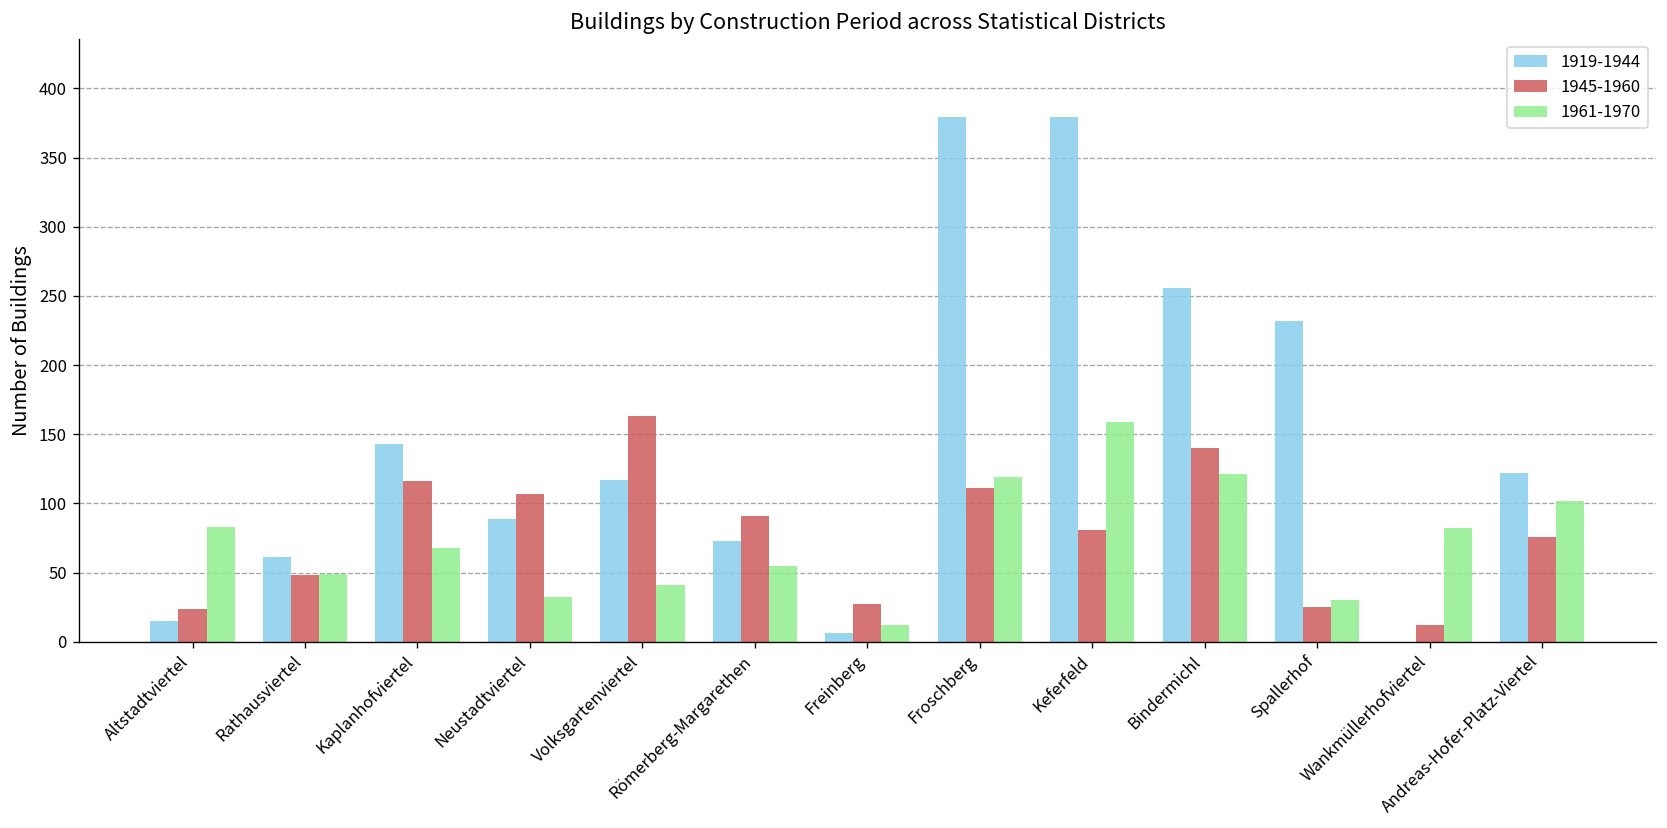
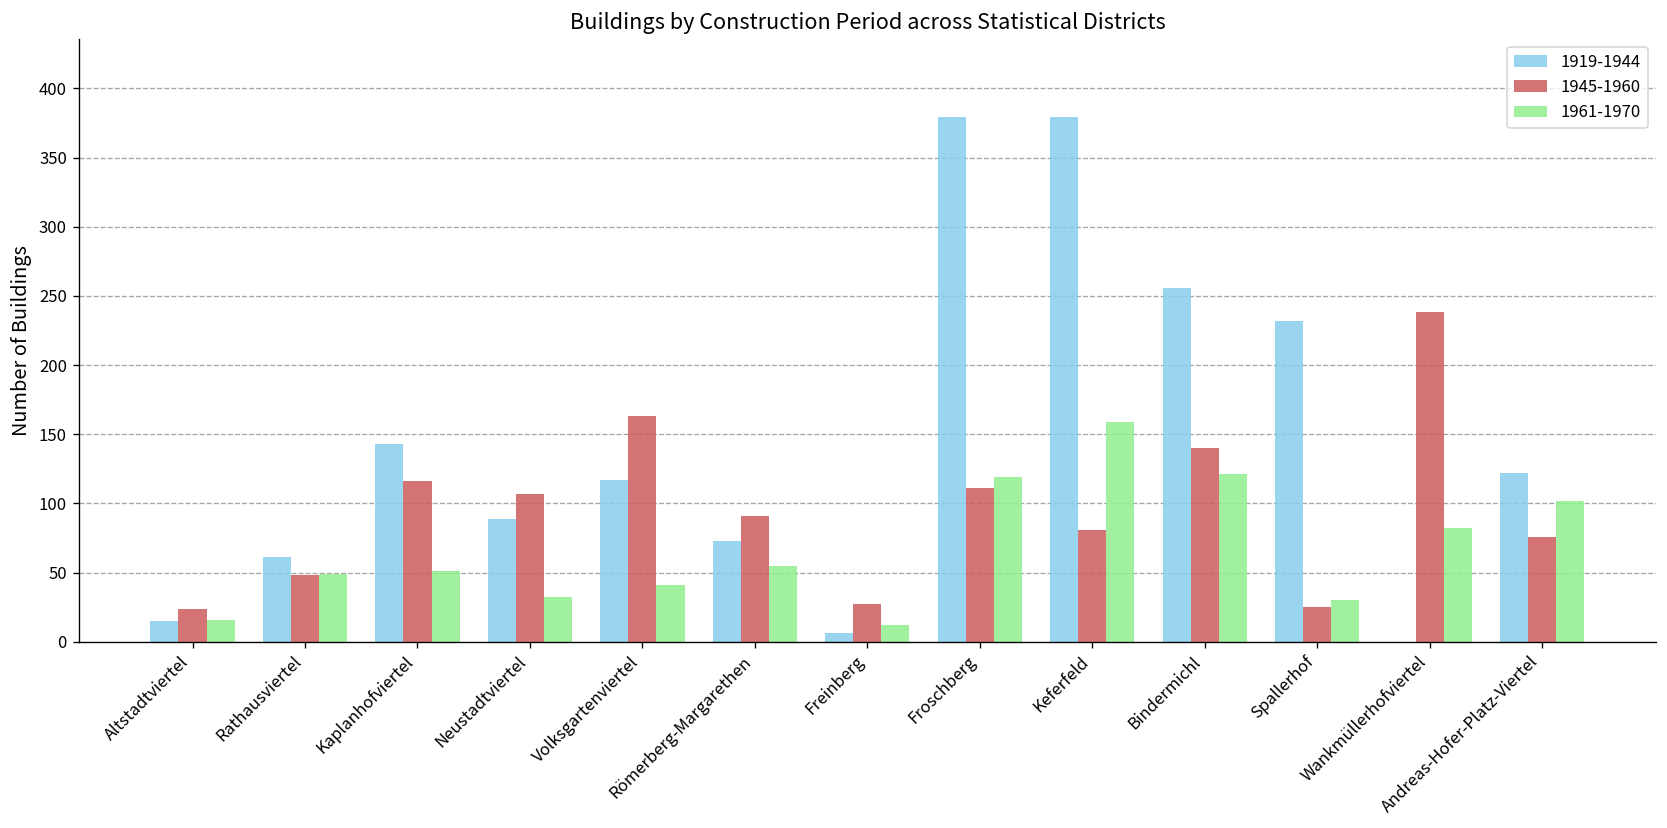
  {
    "1919-1944": {
      "Altstadtviertel": 15,
      "Rathausviertel": 61,
      "Kaplanhofviertel": 143,
      "Neustadtviertel": 89,
      "Volksgartenviertel": 117,
      "Römerberg-Margarethen": 73,
      "Freinberg": 6,
      "Froschberg": 379,
      "Keferfeld": 379,
      "Bindermichl": 256,
      "Spallerhof": 232,
      "Wankmüllerhofviertel": 0,
      "Andreas-Hofer-Platz-Viertel": 122
    },
    "1945-1960": {
      "Altstadtviertel": 24,
      "Rathausviertel": 48,
      "Kaplanhofviertel": 116,
      "Neustadtviertel": 107,
      "Volksgartenviertel": 163,
      "Römerberg-Margarethen": 91,
      "Freinberg": 27,
      "Froschberg": 111,
      "Keferfeld": 81,
      "Bindermichl": 140,
      "Spallerhof": 25,
-     "Wankmüllerhofviertel": 12,
+     "Wankmüllerhofviertel": 238,
      "Andreas-Hofer-Platz-Viertel": 76
    },
    "1961-1970": {
-     "Altstadtviertel": 83,
+     "Altstadtviertel": 16,
      "Rathausviertel": 49,
-     "Kaplanhofviertel": 68,
+     "Kaplanhofviertel": 51,
      "Neustadtviertel": 32,
      "Volksgartenviertel": 41,
      "Römerberg-Margarethen": 55,
      "Freinberg": 12,
      "Froschberg": 119,
      "Keferfeld": 159,
      "Bindermichl": 121,
      "Spallerhof": 30,
      "Wankmüllerhofviertel": 82,
      "Andreas-Hofer-Platz-Viertel": 102
    }
  }
